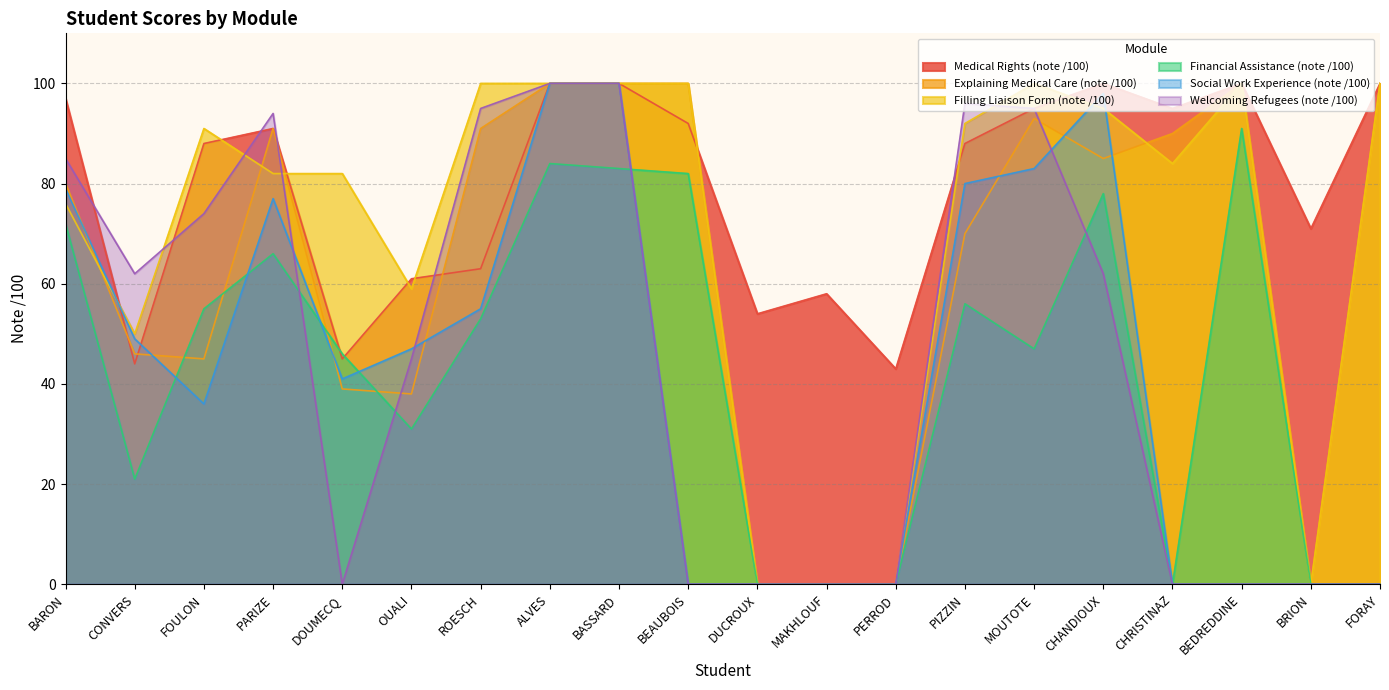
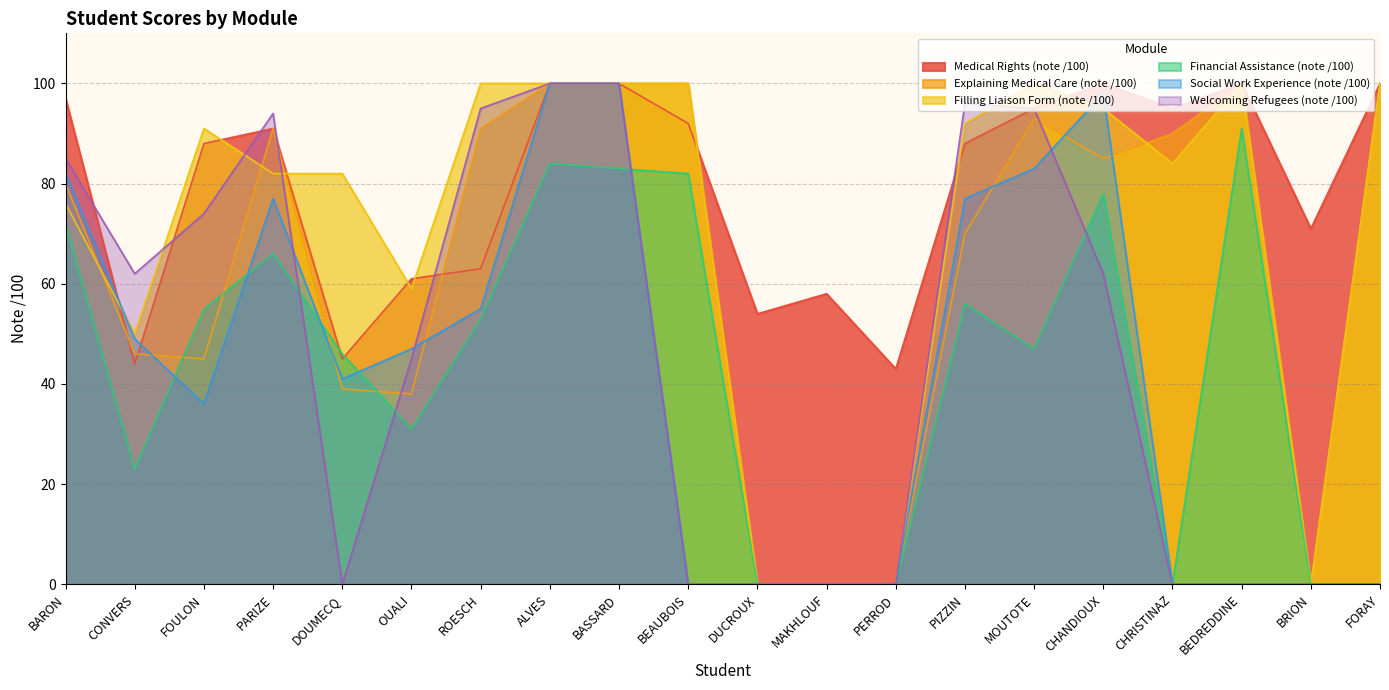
  {
    "Medical Rights (note /100)": {
      "BARON": 97,
      "CONVERS": 44,
      "FOULON": 88,
      "DOUMECQ": 45,
      "OUALI": 61,
      "ROESCH": 63,
      "BEAUBOIS": 92,
      "DUCROUX": 54,
      "MAKHLOUF": 58,
      "PERROD": 43,
      "PIZZIN": 88,
      "BRION": 71
    },
    "Financial Assistance (note /100)": {
      "BARON": 72,
-     "CONVERS": 21,
+     "CONVERS": 23,
      "FOULON": 55,
      "PARIZE": 66,
      "DOUMECQ": 46,
      "OUALI": 31,
      "ROESCH": 53,
      "ALVES": 84,
      "BASSARD": 83,
      "BEAUBOIS": 82,
      "PIZZIN": 56,
      "MOUTOTE": 47,
      "CHANDIOUX": 78,
      "BEDREDDINE": 91
    },
    "Social Work Experience (note /100)": {
-     "BARON": 79,
+     "BARON": 82,
      "CONVERS": 49,
      "FOULON": 36,
      "PARIZE": 77,
      "DOUMECQ": 41,
      "OUALI": 47,
      "ROESCH": 55,
-     "PIZZIN": 80,
+     "PIZZIN": 77,
      "MOUTOTE": 83
    },
    "Welcoming Refugees (note /100)": {
      "BARON": 85,
      "CONVERS": 62,
      "FOULON": 74,
      "PARIZE": 94,
      "DOUMECQ": 0,
      "OUALI": 45,
      "ROESCH": 95,
      "CHANDIOUX": 62
    }
  }
